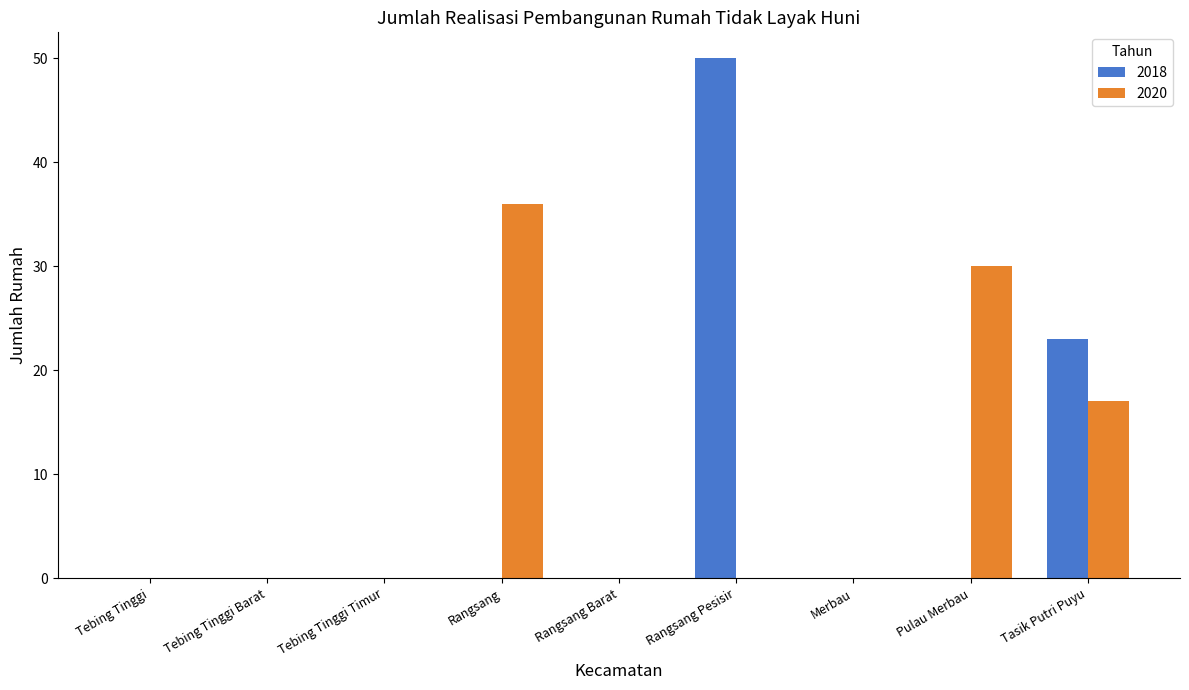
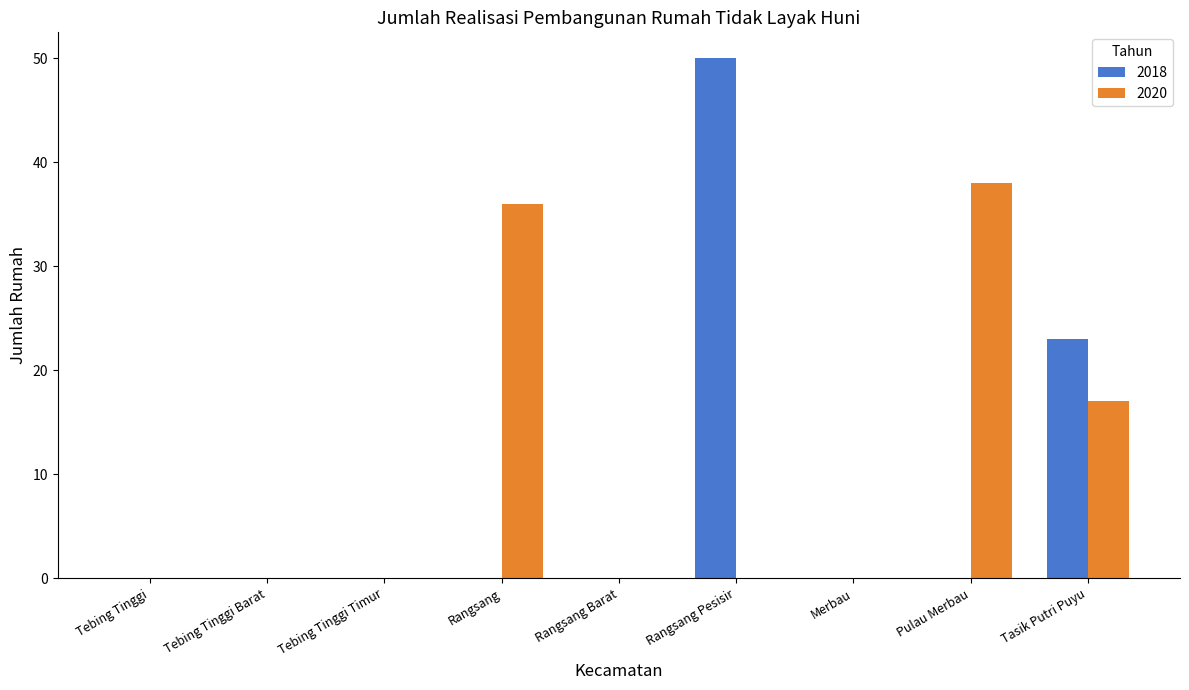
  {
    "2018": {
      "Tebing Tinggi": 0,
      "Tebing Tinggi Barat": 0,
      "Tebing Tinggi Timur": 0,
      "Rangsang": 0,
      "Rangsang Barat": 0,
      "Rangsang Pesisir": 50,
      "Merbau": 0,
      "Pulau Merbau": 0,
      "Tasik Putri Puyu": 23
    },
    "2020": {
      "Tebing Tinggi": 0,
      "Tebing Tinggi Barat": 0,
      "Tebing Tinggi Timur": 0,
      "Rangsang": 36,
      "Rangsang Barat": 0,
      "Rangsang Pesisir": 0,
      "Merbau": 0,
-     "Pulau Merbau": 30,
+     "Pulau Merbau": 38,
      "Tasik Putri Puyu": 17
    }
  }
